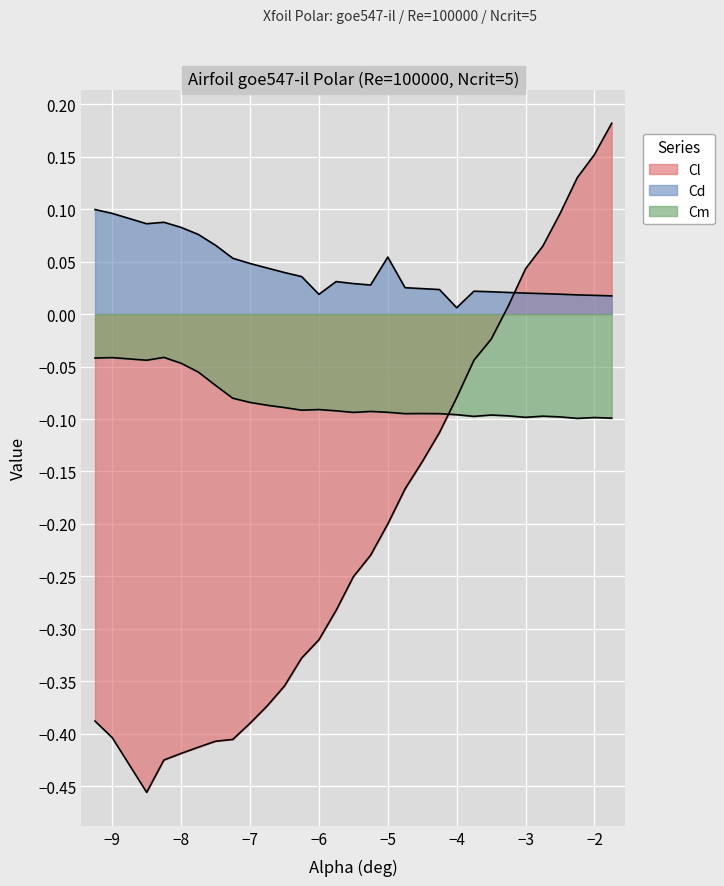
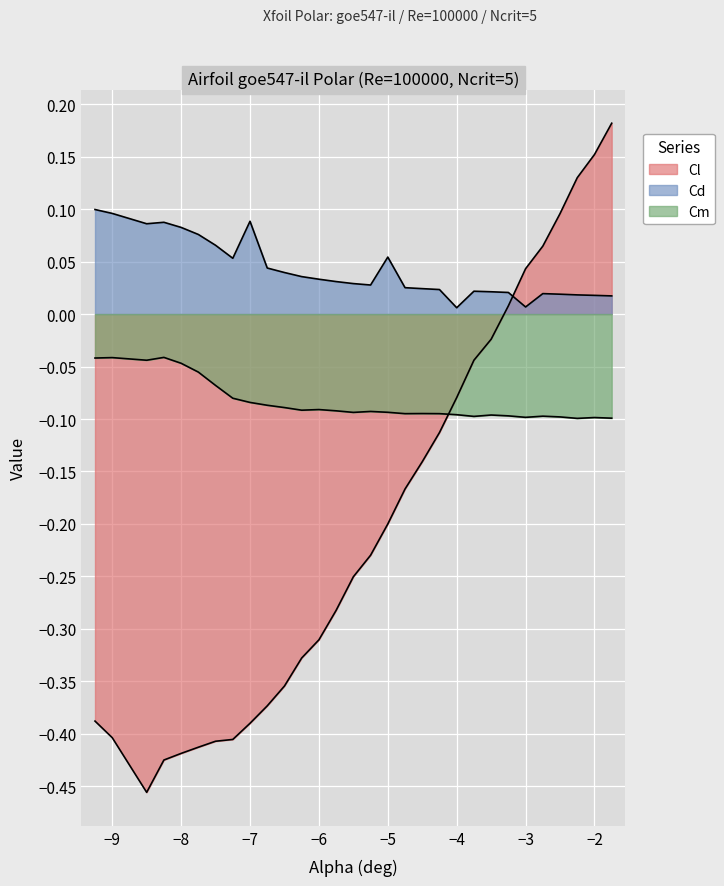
  {
    "Cd": {
      "−9": 0.096,
      "−8": 0.083,
-     "−7": 0.048,
-     "−6": 0.019,
+     "−7": 0.088,
+     "−6": 0.033,
      "−5": 0.054,
      "−4": 0.006,
-     "−3": 0.020,
+     "−3": 0.007,
      "−2": 0.018
    }
  }
